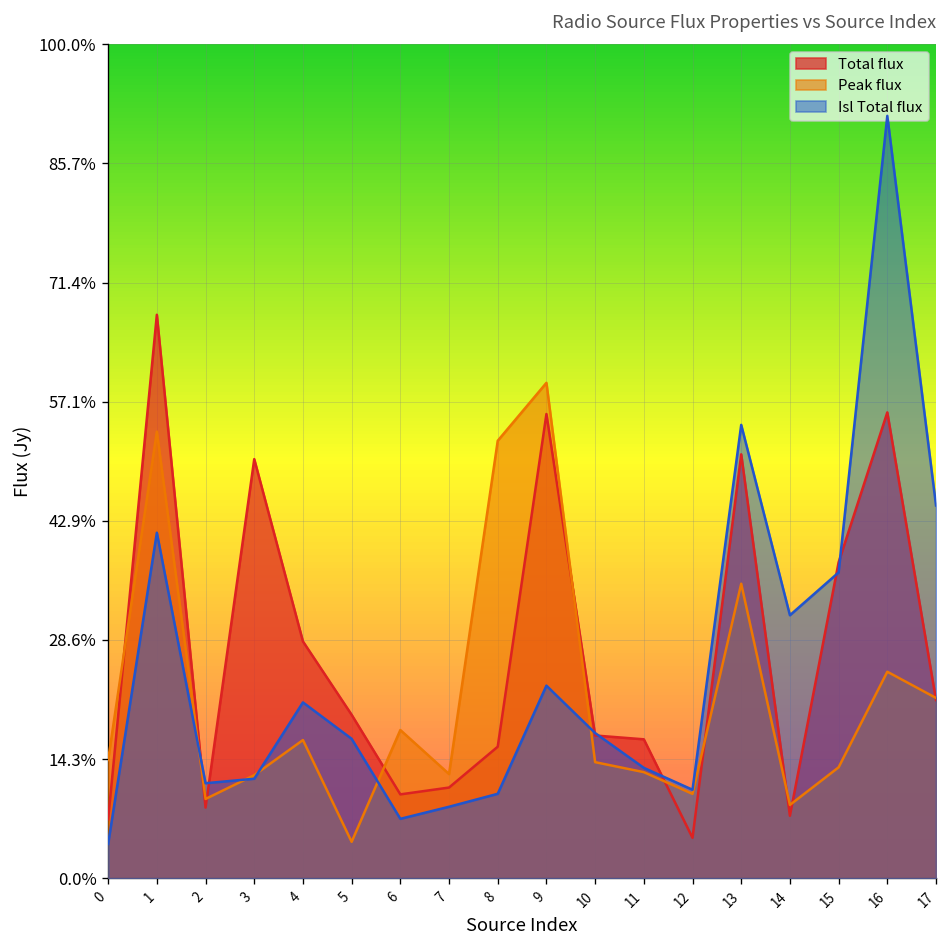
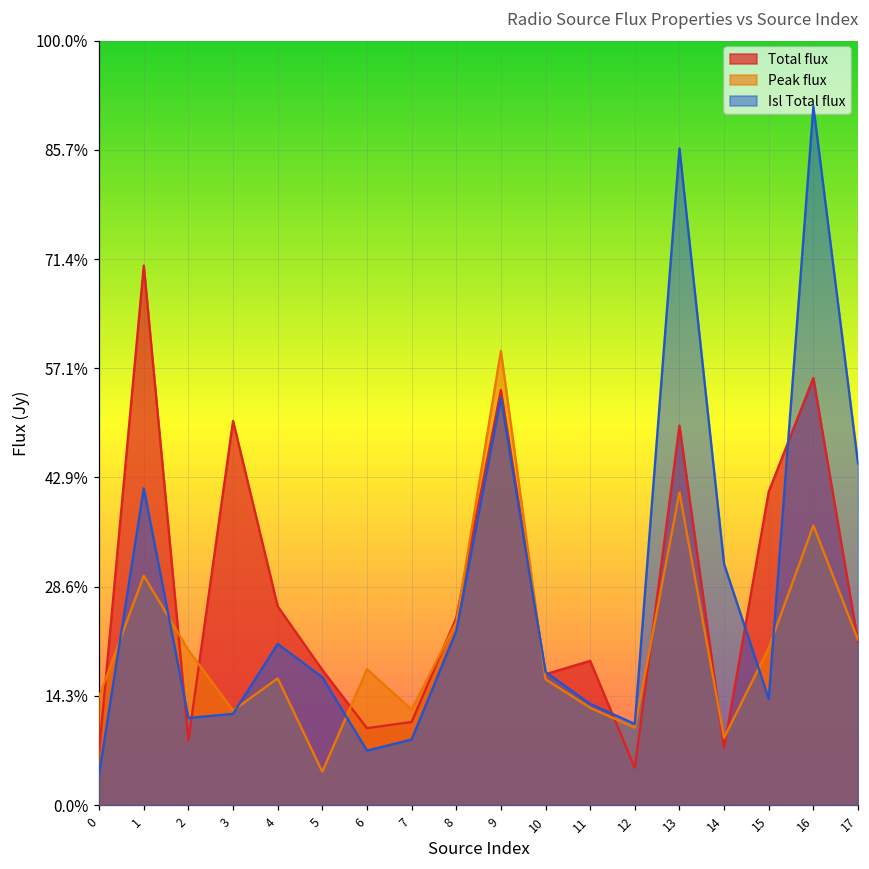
  {
    "Total flux": {
      "0": "7%",
-     "1": "68%",
+     "1": "71%",
      "2": "8%",
      "3": "50%",
-     "4": "28%",
-     "5": "20%",
+     "4": "26%",
+     "5": "18%",
      "6": "10%",
      "7": "11%",
-     "8": "16%",
-     "9": "56%",
-     "11": "17%",
+     "8": "24%",
+     "9": "54%",
+     "11": "19%",
      "12": "5%",
-     "13": "51%",
+     "13": "50%",
      "14": "7%",
-     "15": "38%",
+     "15": "41%",
      "16": "56%"
    },
    "Peak flux": {
      "0": "14%",
-     "1": "54%",
-     "2": "10%",
+     "1": "30%",
+     "2": "20%",
      "3": "12%",
      "4": "17%",
      "5": "4%",
      "6": "18%",
      "7": "12%",
-     "8": "52%",
+     "8": "24%",
      "9": "59%",
-     "10": "14%",
+     "10": "16%",
      "11": "13%",
      "12": "10%",
-     "13": "35%",
+     "13": "41%",
      "14": "9%",
-     "15": "13%",
-     "16": "25%"
+     "15": "21%",
+     "16": "37%"
    },
    "Isl Total flux": {
      "0": "4%",
      "1": "41%",
      "2": "11%",
      "3": "12%",
      "4": "21%",
      "5": "17%",
      "6": "7%",
      "7": "9%",
-     "8": "10%",
-     "9": "23%",
+     "8": "23%",
+     "9": "53%",
      "11": "13%",
      "12": "11%",
-     "13": "54%",
+     "13": "86%",
      "14": "32%",
-     "15": "37%",
+     "15": "14%",
      "17": "45%"
    }
  }
